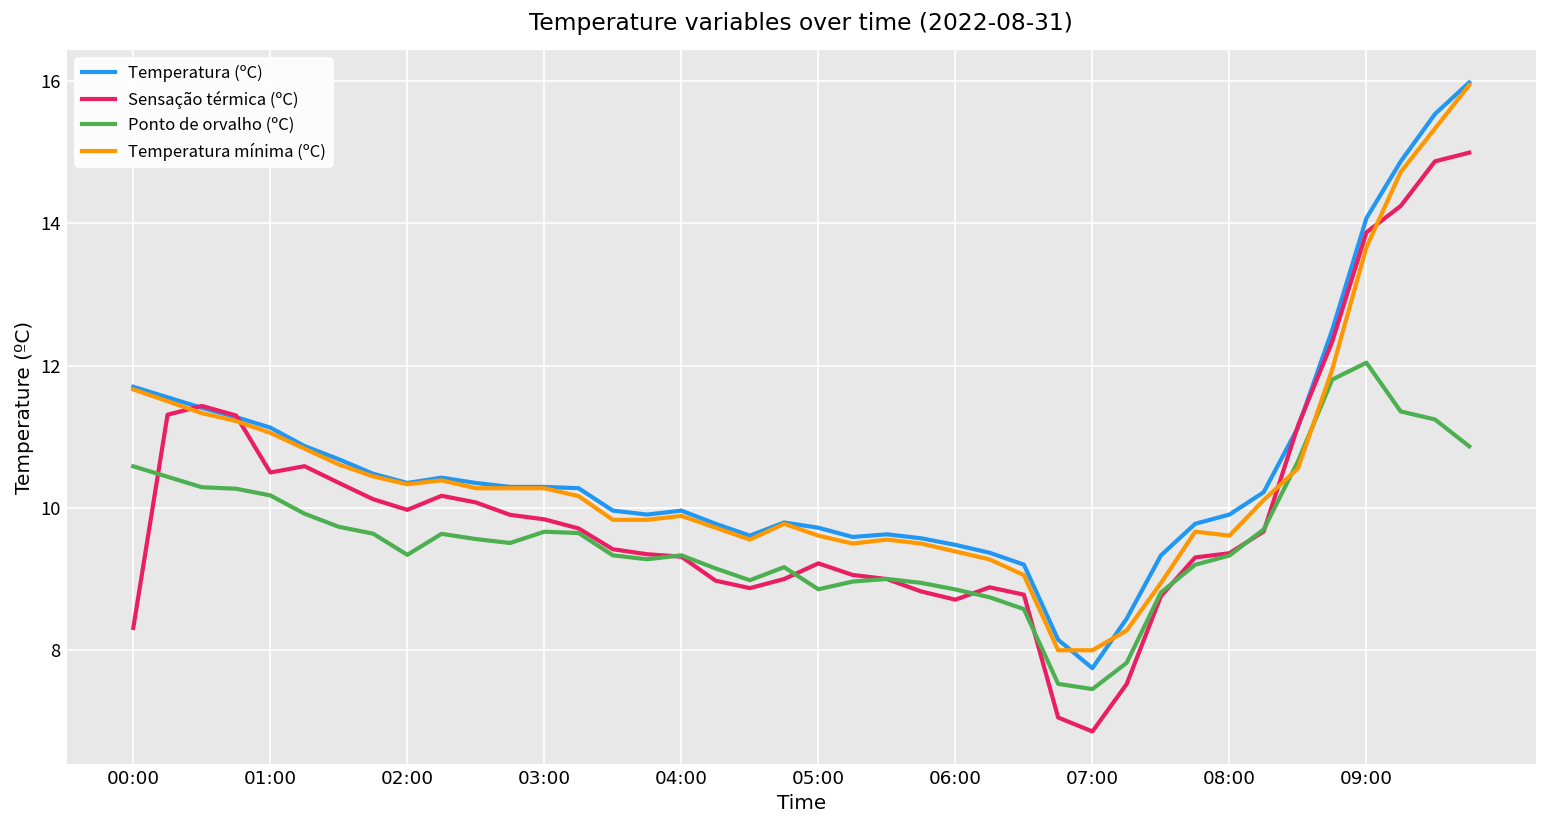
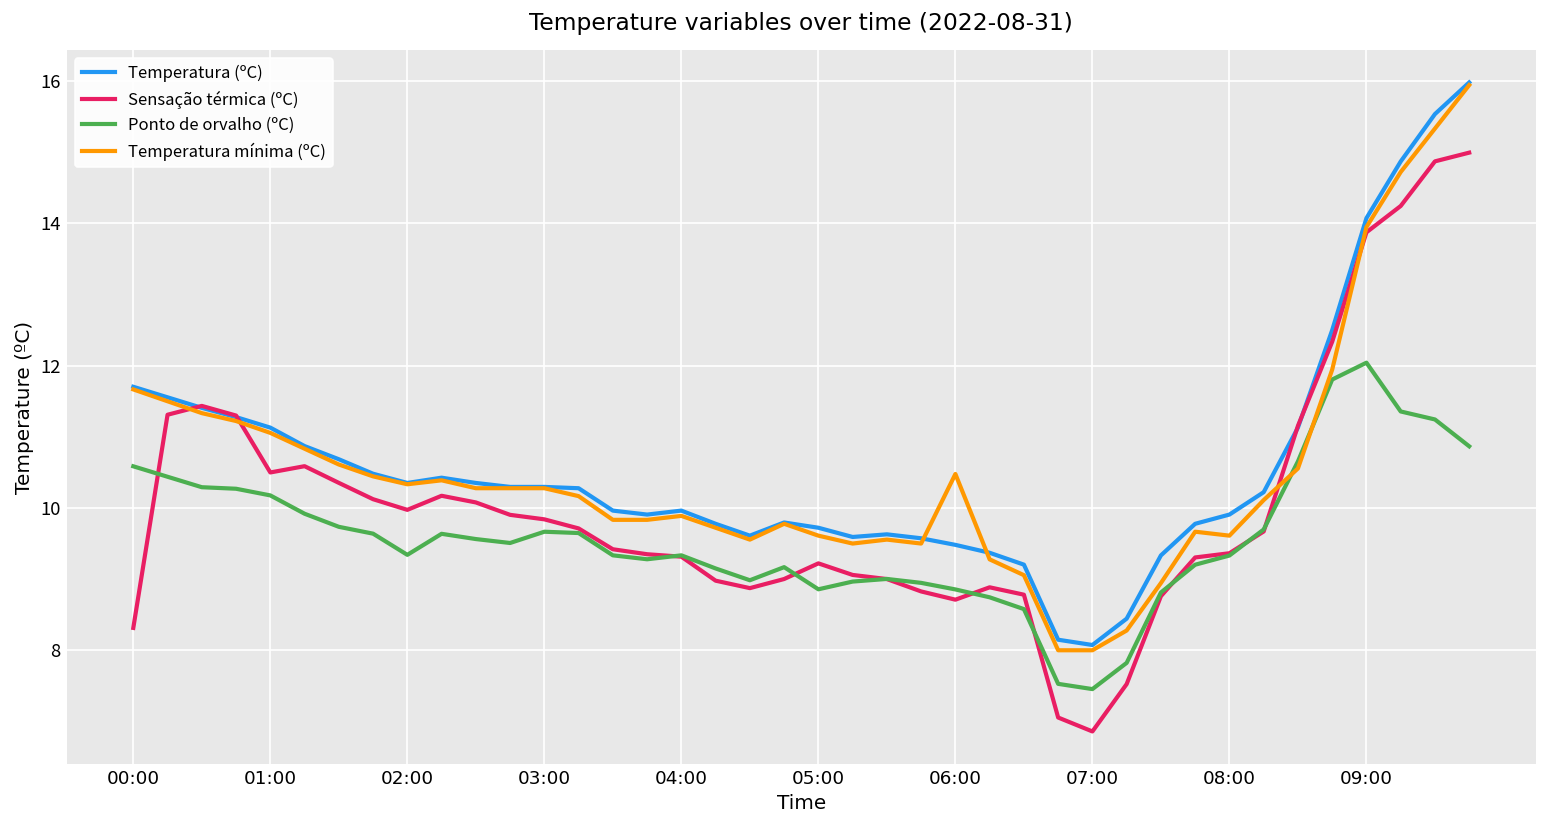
  {
    "Temperatura (ºC)": {
      "01:00": 11.1,
      "04:00": 10.0,
      "05:00": 9.7,
      "06:00": 9.5,
-     "07:00": 7.7,
+     "07:00": 8.1,
      "08:00": 9.9,
      "09:00": 14.1
    },
    "Sensação térmica (ºC)": {
      "00:00": 8.3,
      "01:00": 10.5,
      "02:00": 10.0,
      "03:00": 9.8,
      "05:00": 9.2,
      "06:00": 8.7,
      "07:00": 6.9,
      "09:00": 13.9
    },
    "Ponto de orvalho (ºC)": {
      "00:00": 10.6,
      "01:00": 10.2,
      "02:00": 9.3,
      "03:00": 9.7,
      "05:00": 8.9,
      "06:00": 8.9,
      "07:00": 7.5,
      "09:00": 12.0
    },
    "Temperatura mínima (ºC)": {
      "01:00": 11.1,
      "04:00": 9.9,
      "05:00": 9.6,
-     "06:00": 9.4,
+     "06:00": 10.5,
      "07:00": 8.0,
      "08:00": 9.6,
-     "09:00": 13.7
+     "09:00": 13.9
    }
  }
